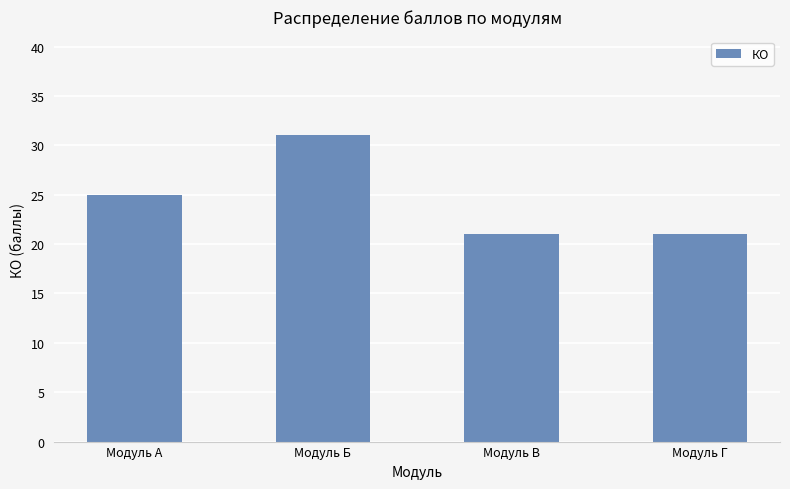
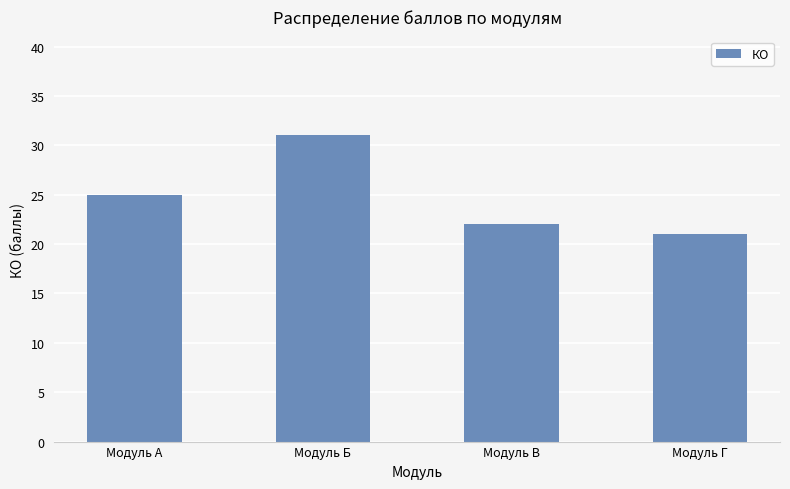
  {
    "Модуль А": 25,
    "Модуль Б": 31,
-   "Модуль В": 21,
+   "Модуль В": 22,
    "Модуль Г": 21
  }
